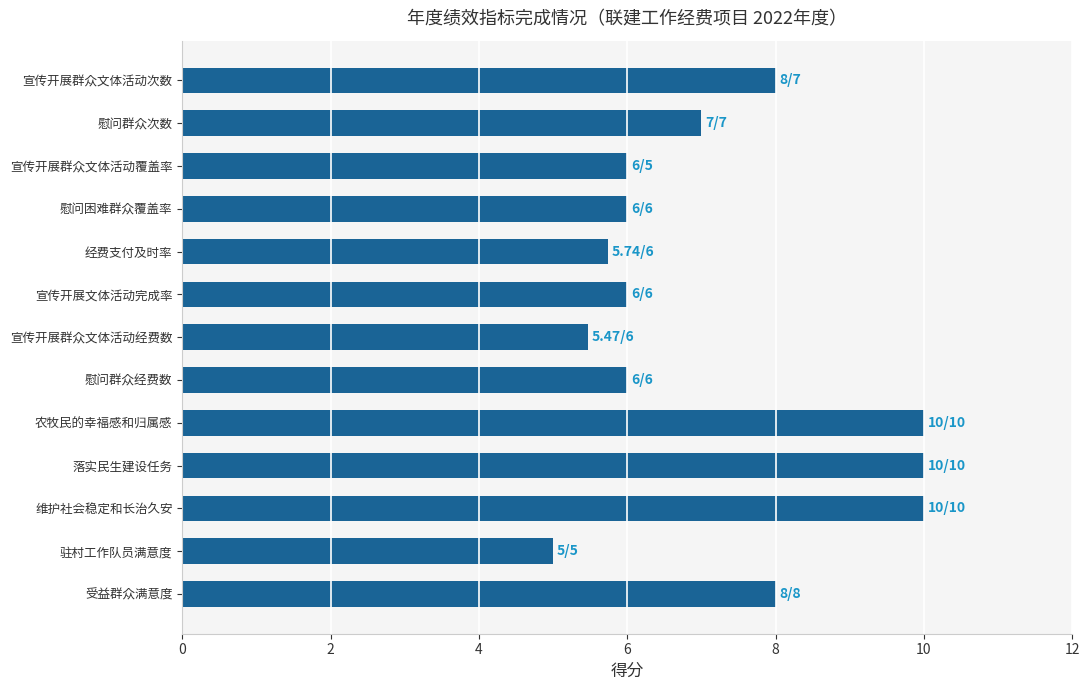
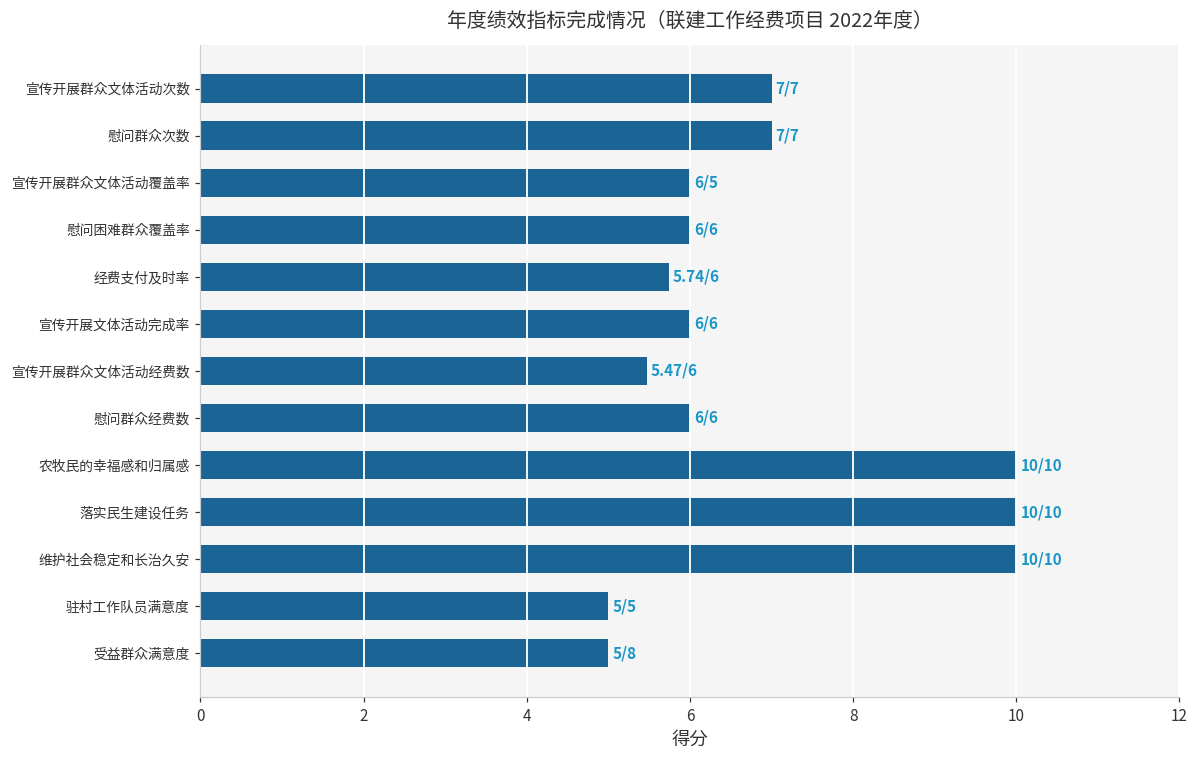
  {
-   "宣传开展群众文体活动次数": 8,
+   "宣传开展群众文体活动次数": 7,
    "慰问群众次数": 7,
    "宣传开展群众文体活动覆盖率": 6,
    "慰问困难群众覆盖率": 6,
    "经费支付及时率": 5.74,
    "宣传开展文体活动完成率": 6,
    "宣传开展群众文体活动经费数": 5.47,
    "慰问群众经费数": 6,
    "农牧民的幸福感和归属感": 10,
    "落实民生建设任务": 10,
    "维护社会稳定和长治久安": 10,
    "驻村工作队员满意度": 5,
-   "受益群众满意度": 8
+   "受益群众满意度": 5
  }
